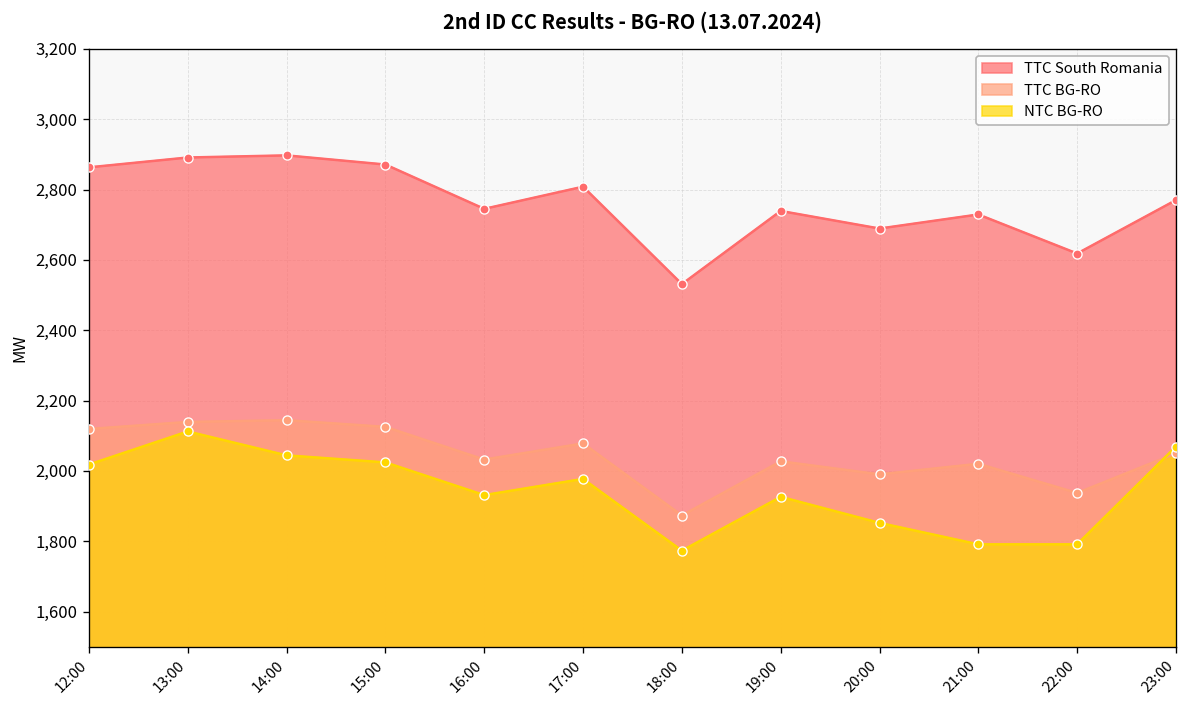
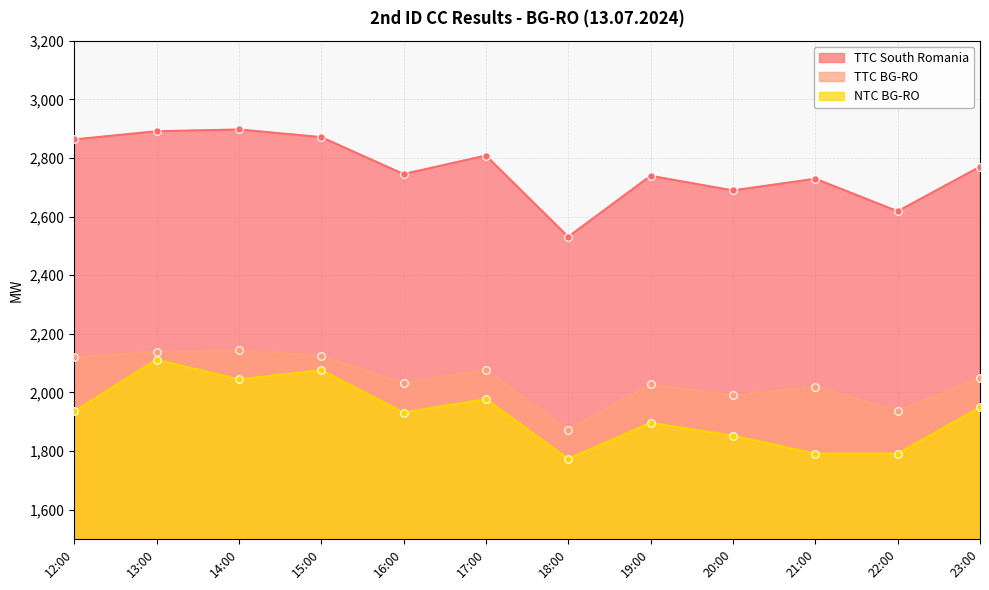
  {
    "NTC BG-RO": {
-     "12:00": "2,020",
+     "12:00": "1,940",
      "13:00": "2,110",
      "14:00": "2,040",
-     "15:00": "2,020",
+     "15:00": "2,080",
      "16:00": "1,930",
      "17:00": "1,980",
      "18:00": "1,770",
-     "19:00": "1,930",
+     "19:00": "1,900",
      "20:00": "1,850",
      "21:00": "1,790",
      "22:00": "1,790",
-     "23:00": "2,070"
+     "23:00": "1,950"
    }
  }
